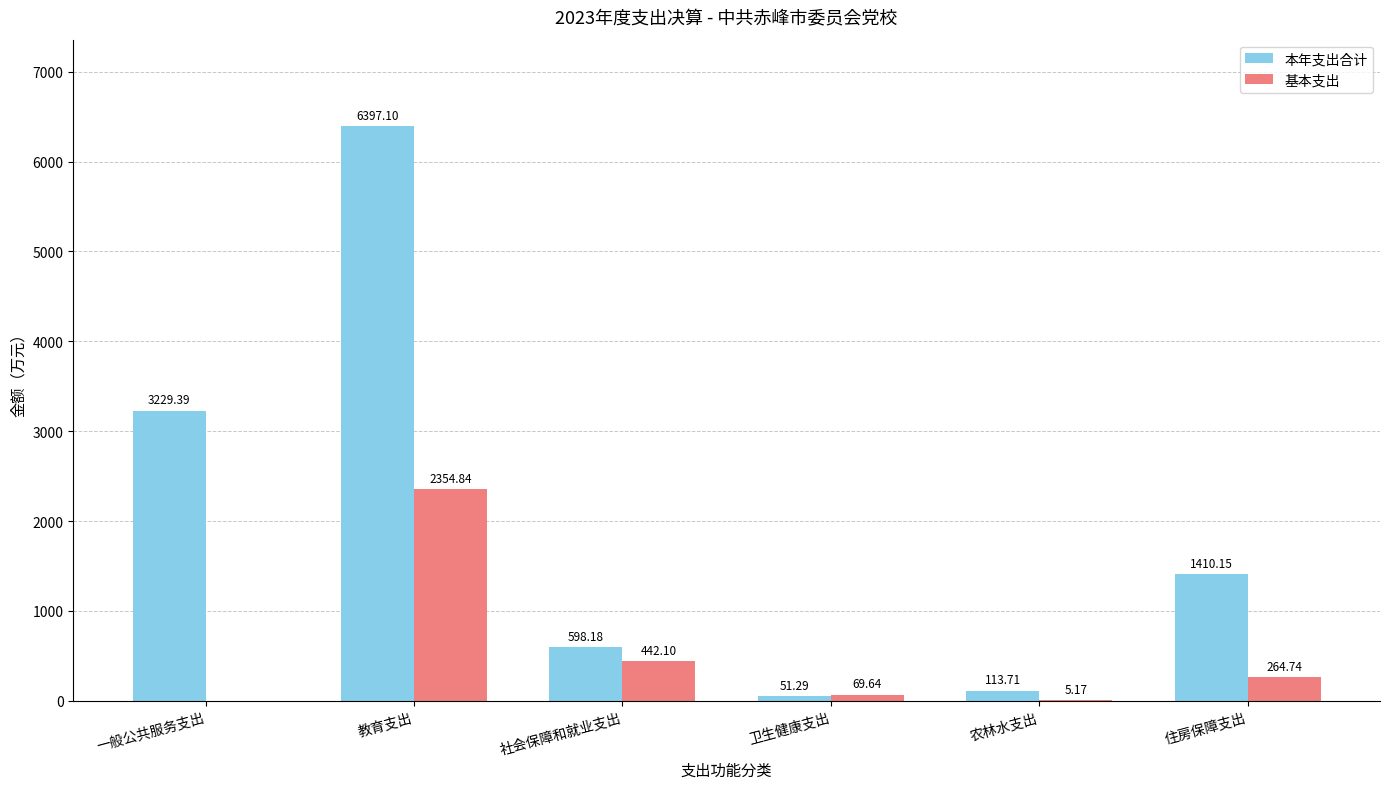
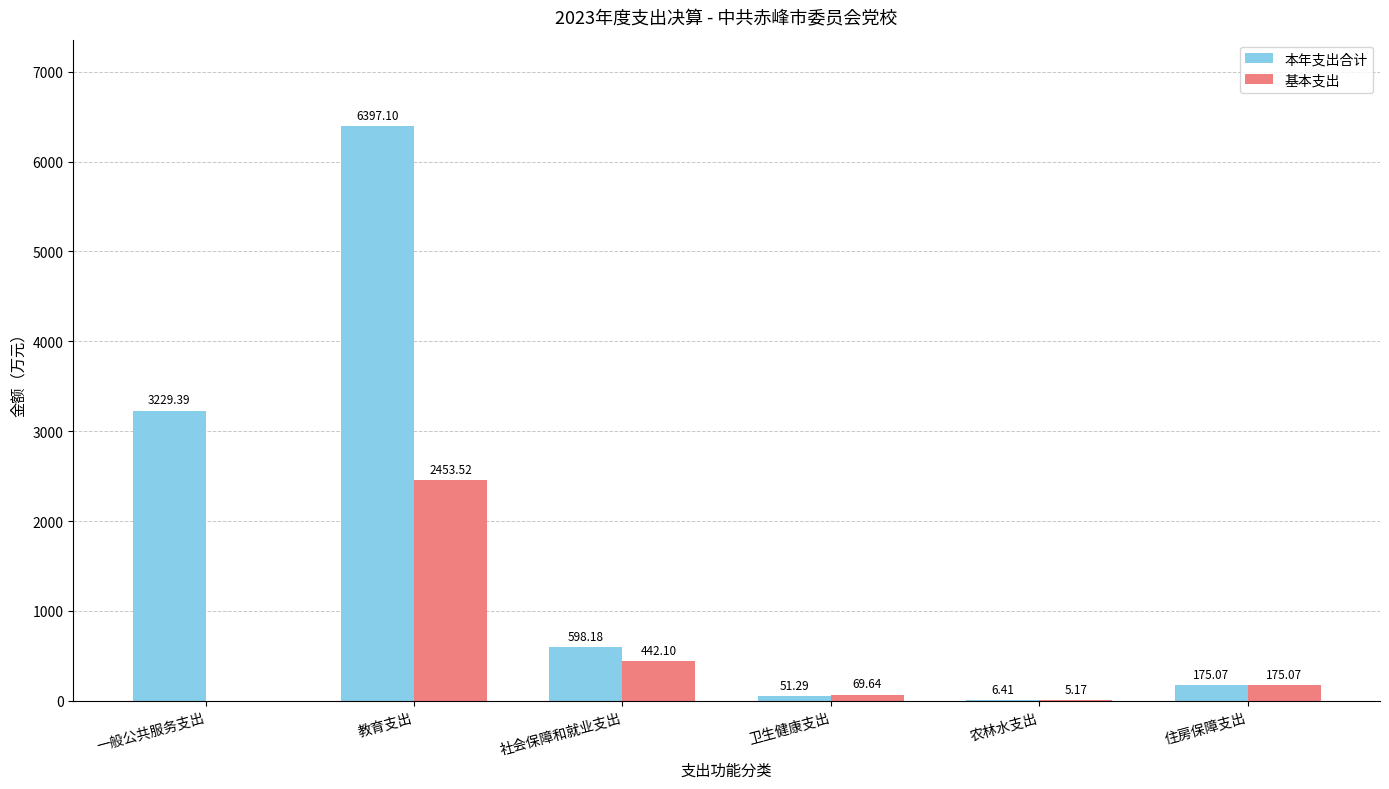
  {
    "本年支出合计": {
      "一般公共服务支出": 3229.39,
      "教育支出": 6397.10,
      "社会保障和就业支出": 598.18,
      "卫生健康支出": 51.29,
-     "农林水支出": 113.71,
-     "住房保障支出": 1410.15
+     "农林水支出": 6.41,
+     "住房保障支出": 175.07
    },
    "基本支出": {
-     "教育支出": 2354.84,
+     "教育支出": 2453.52,
      "社会保障和就业支出": 442.10,
      "卫生健康支出": 69.64,
      "农林水支出": 5.17,
-     "住房保障支出": 264.74
+     "住房保障支出": 175.07
    }
  }
